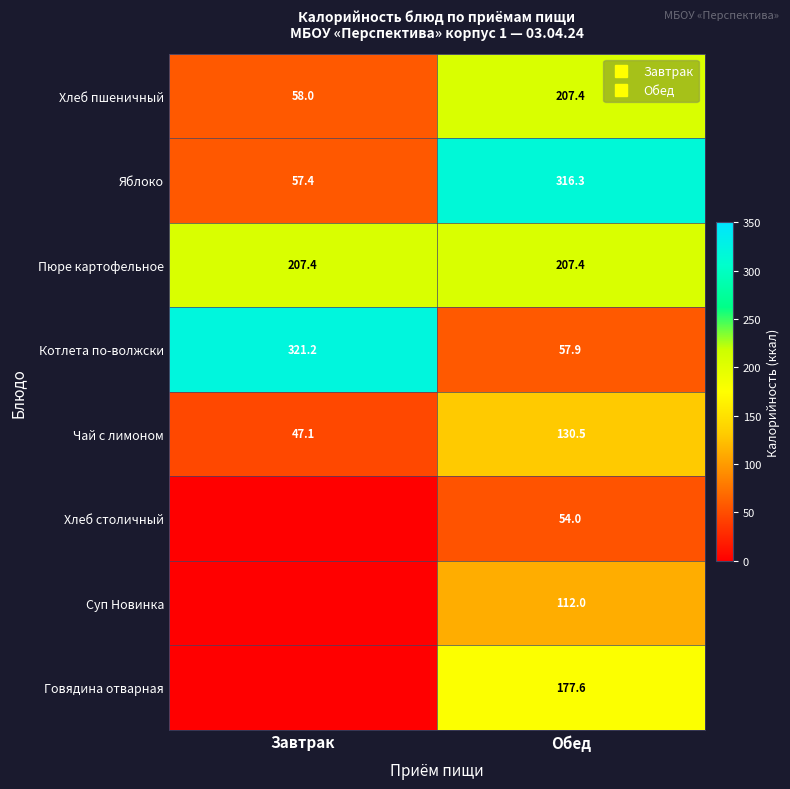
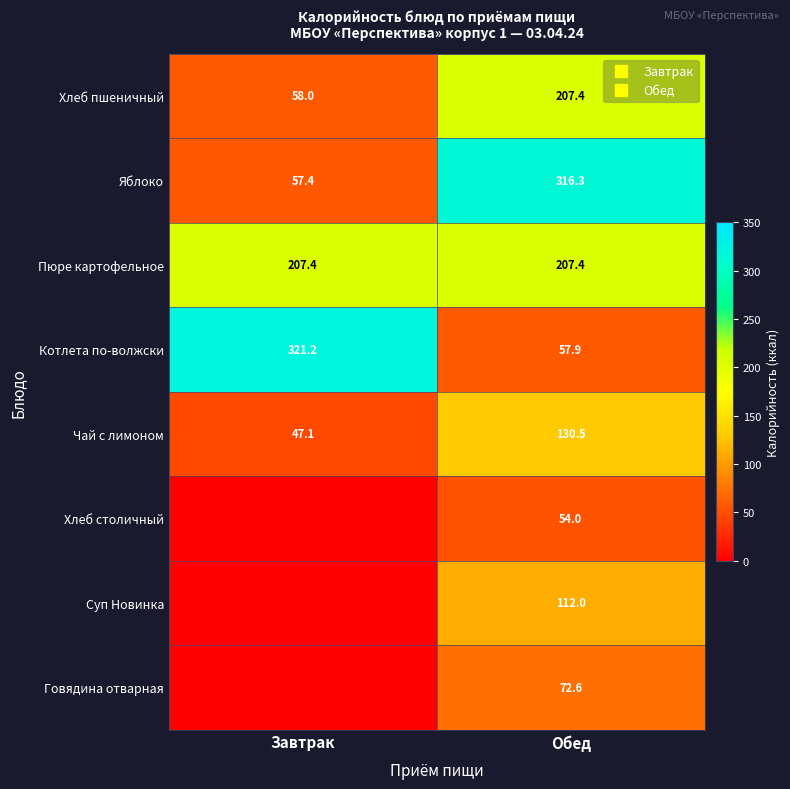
  {
    "Хлеб пшеничный": {
      "Завтрак": 58.0,
      "Обед": 207.4
    },
    "Яблоко": {
      "Завтрак": 57.4,
      "Обед": 316.3
    },
    "Пюре картофельное": {
      "Завтрак": 207.4,
      "Обед": 207.4
    },
    "Котлета по-волжски": {
      "Завтрак": 321.2,
      "Обед": 57.9
    },
    "Чай с лимоном": {
      "Завтрак": 47.1,
      "Обед": 130.5
    },
    "Хлеб столичный": {
      "Обед": 54.0
    },
    "Суп Новинка": {
      "Обед": 112.0
    },
    "Говядина отварная": {
-     "Обед": 177.6
+     "Обед": 72.6
    }
  }
